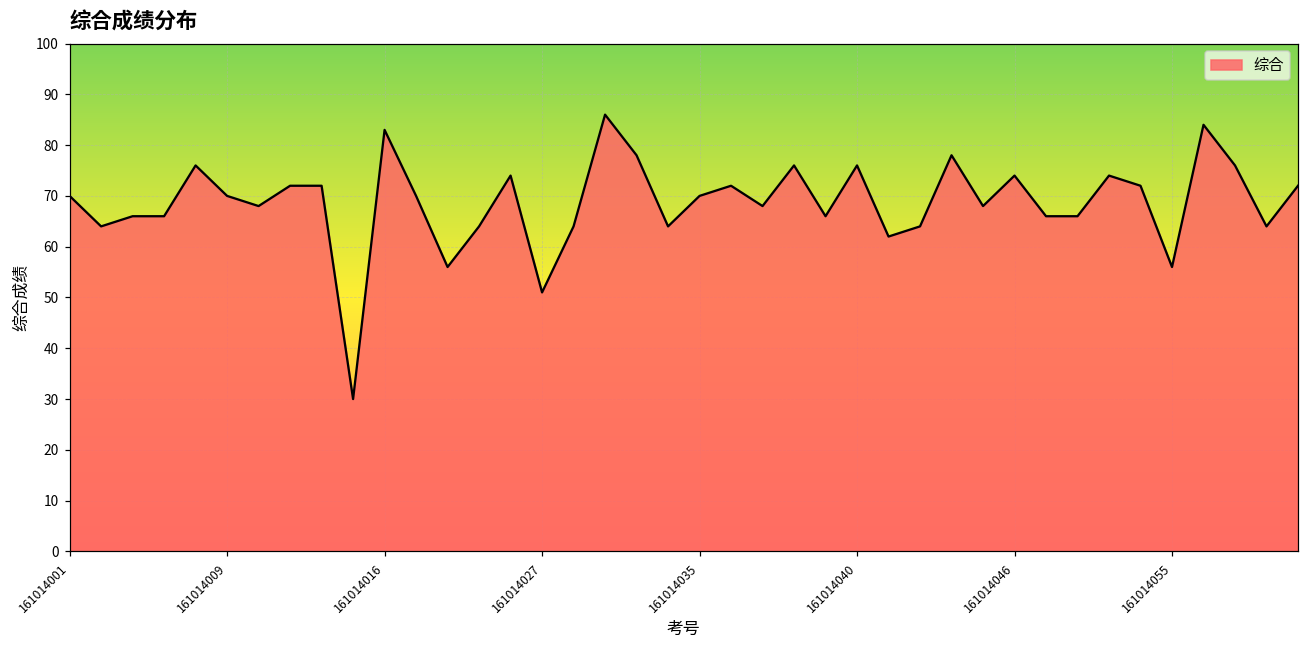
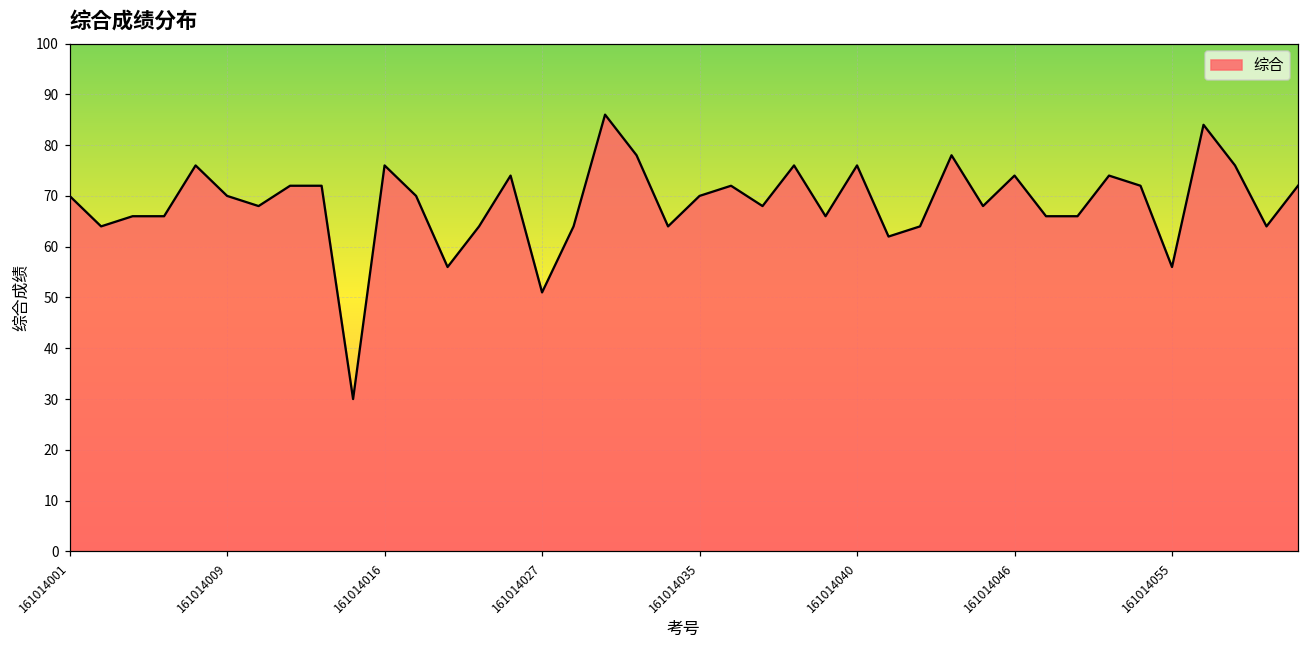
  {
    "161014001": 70,
    "161014009": 70,
-   "161014016": 83,
+   "161014016": 76,
    "161014027": 51,
    "161014035": 70,
    "161014040": 76,
    "161014046": 74,
    "161014055": 56
  }
